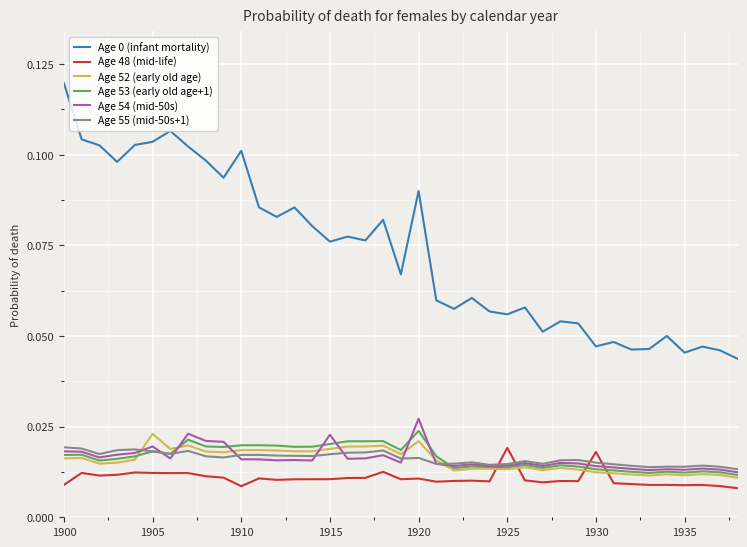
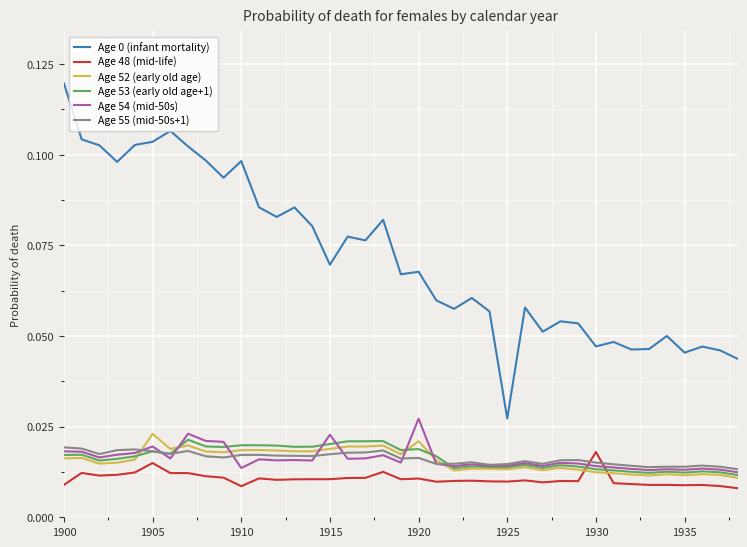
  {
    "Age 0 (infant mortality)": {
      "1900": 0.120,
      "1905": 0.104,
-     "1910": 0.101,
-     "1915": 0.076,
-     "1920": 0.090,
-     "1925": 0.056,
+     "1910": 0.098,
+     "1915": 0.070,
+     "1920": 0.068,
+     "1925": 0.027,
      "1930": 0.047,
      "1935": 0.045
    },
    "Age 48 (mid-life)": {
      "1900": 0.009,
-     "1905": 0.012,
+     "1905": 0.015,
      "1910": 0.009,
      "1915": 0.011,
      "1920": 0.011,
-     "1925": 0.019,
+     "1925": 0.010,
      "1930": 0.018,
      "1935": 0.009
    },
    "Age 52 (early old age)": {
      "1900": 0.016,
      "1905": 0.023,
      "1910": 0.019,
      "1915": 0.019,
      "1920": 0.021,
      "1930": 0.012,
      "1935": 0.012
    },
    "Age 53 (early old age+1)": {
      "1900": 0.017,
      "1910": 0.020,
      "1915": 0.020,
-     "1920": 0.024,
+     "1920": 0.019,
      "1930": 0.013,
      "1935": 0.012
    },
    "Age 54 (mid-50s)": {
      "1900": 0.018,
      "1905": 0.020,
-     "1910": 0.016,
+     "1910": 0.014,
      "1915": 0.023,
      "1920": 0.027,
      "1930": 0.014,
      "1935": 0.013
    },
    "Age 55 (mid-50s+1)": {
      "1900": 0.019,
      "1910": 0.017,
      "1915": 0.017,
      "1920": 0.016,
      "1930": 0.015,
      "1935": 0.014
    }
  }
